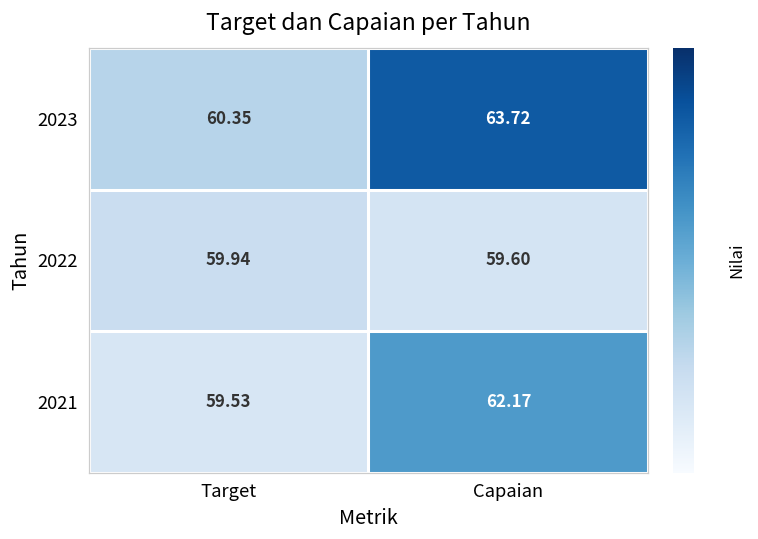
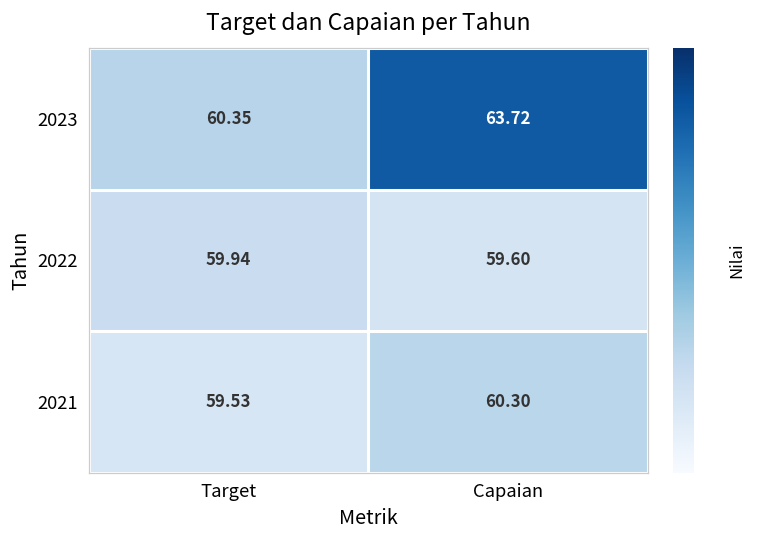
  {
    "2023": {
      "Target": 60.35,
      "Capaian": 63.72
    },
    "2022": {
      "Target": 59.94,
      "Capaian": 59.60
    },
    "2021": {
      "Target": 59.53,
-     "Capaian": 62.17
+     "Capaian": 60.30
    }
  }
